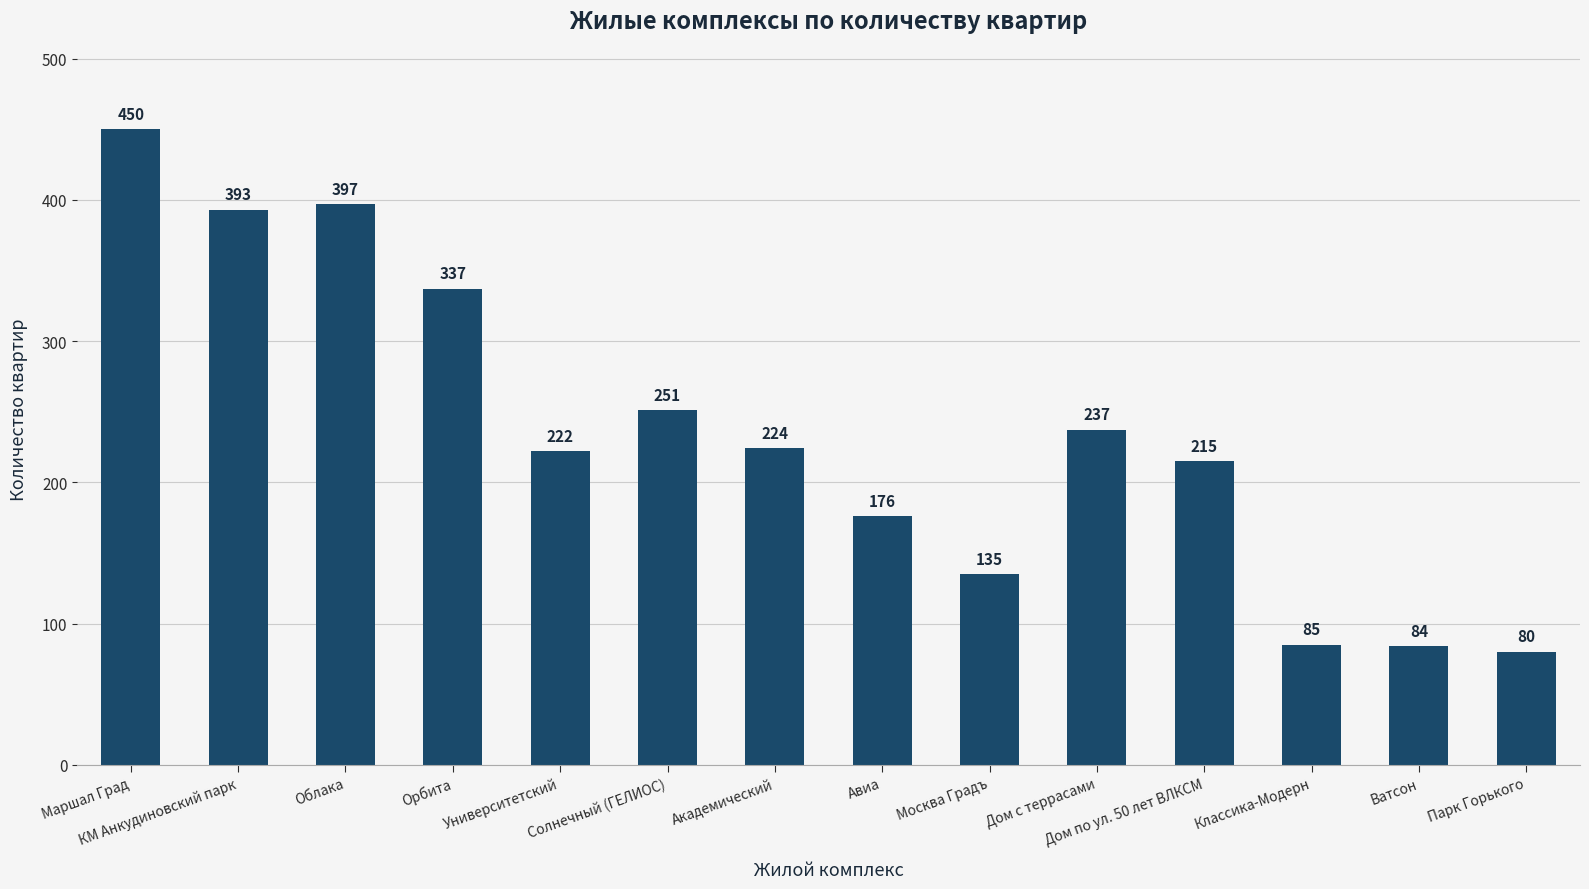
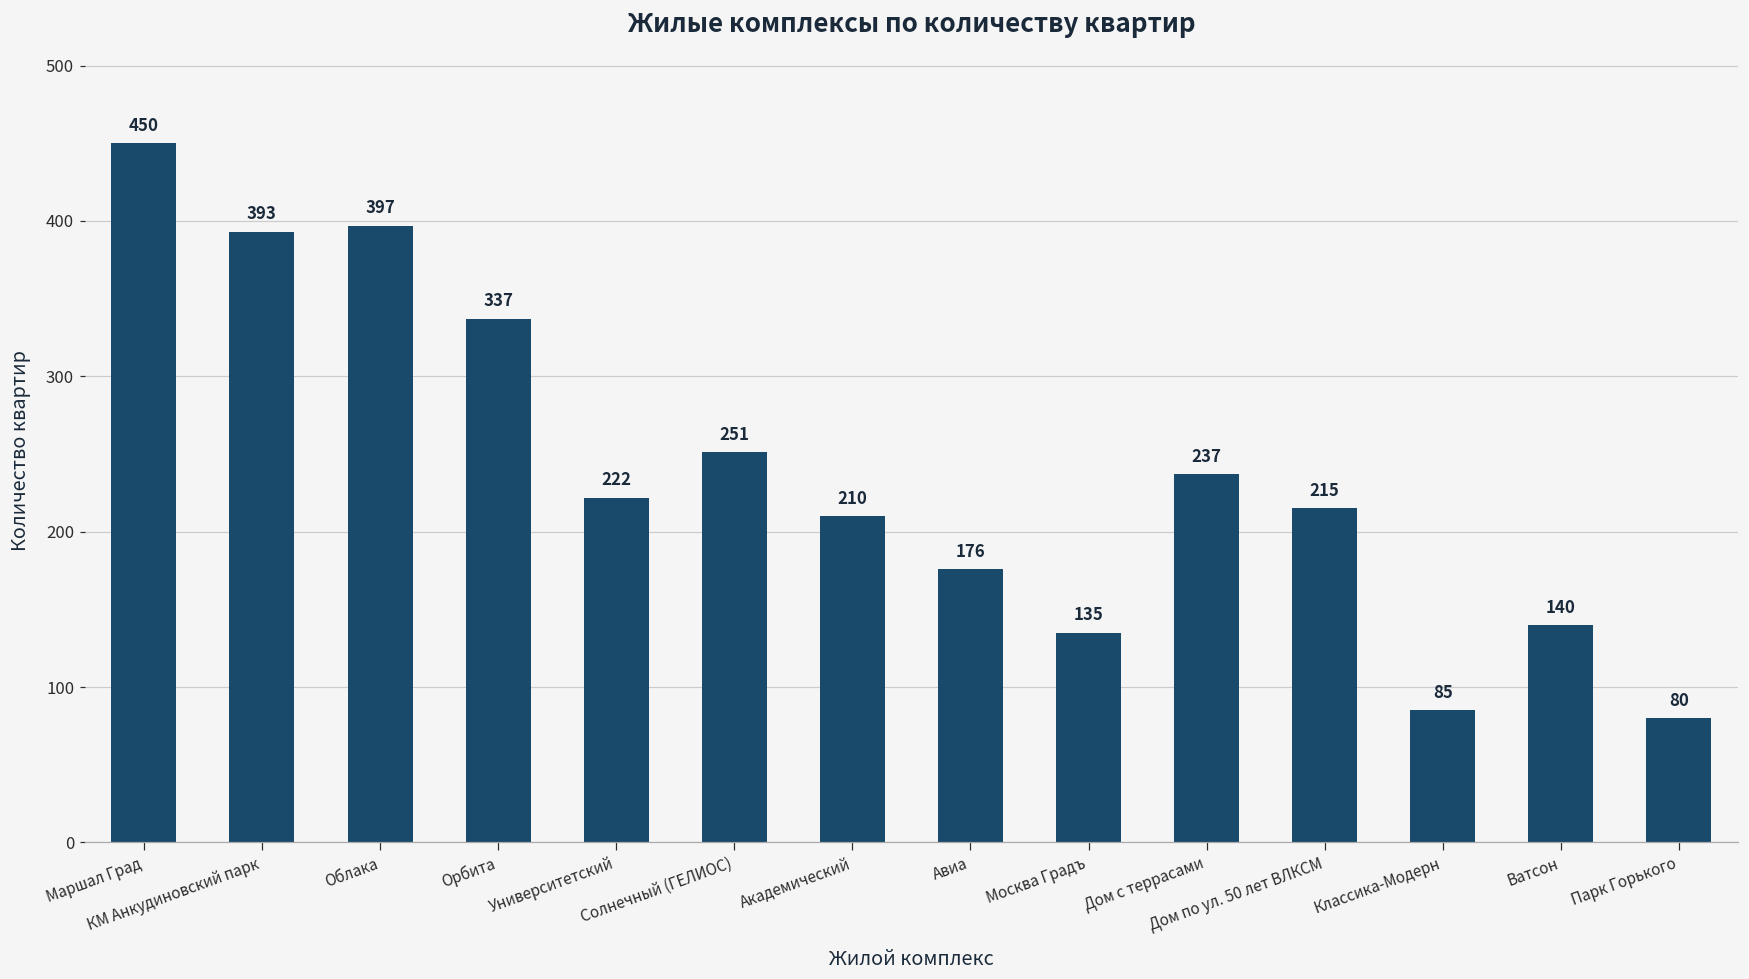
  {
    "Маршал Град": 450,
    "КМ Анкудиновский парк": 393,
    "Облака": 397,
    "Орбита": 337,
    "Университетский": 222,
    "Солнечный (ГЕЛИОС)": 251,
-   "Академический": 224,
+   "Академический": 210,
    "Авиа": 176,
    "Москва Градъ": 135,
    "Дом с террасами": 237,
    "Дом по ул. 50 лет ВЛКСМ": 215,
    "Классика-Модерн": 85,
-   "Ватсон": 84,
+   "Ватсон": 140,
    "Парк Горького": 80
  }
